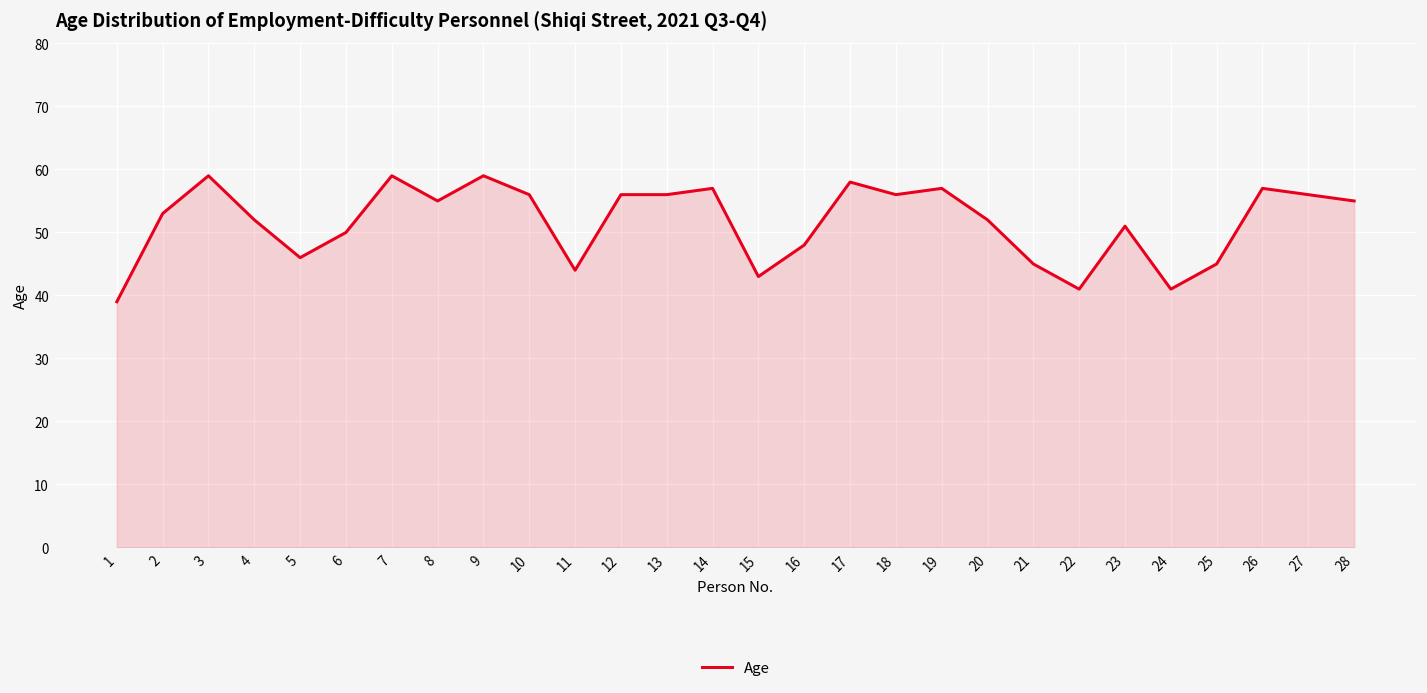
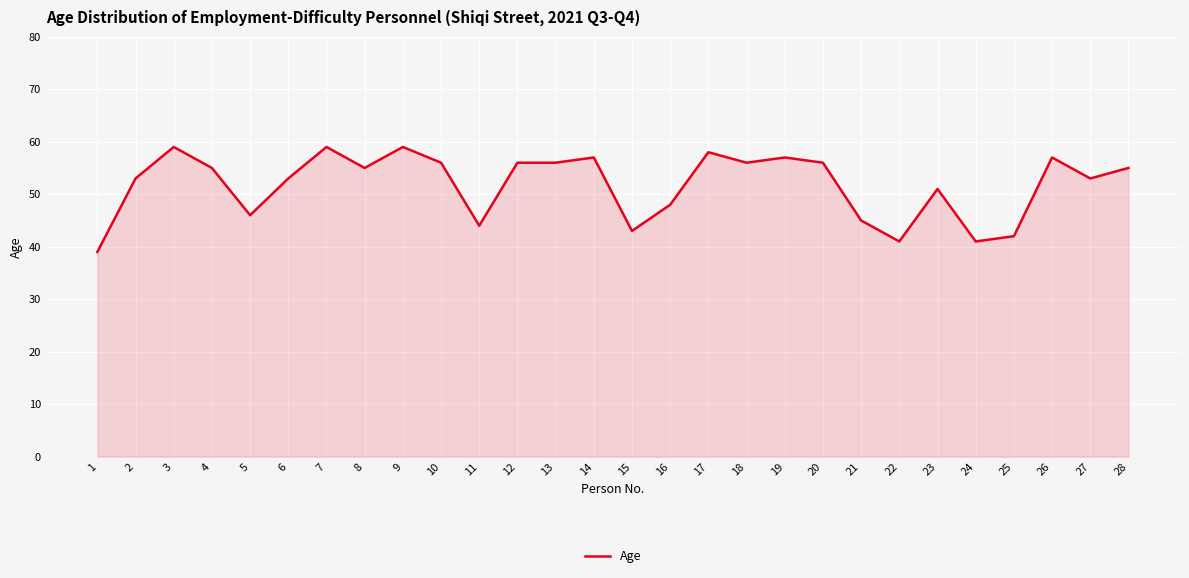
  {
    "1": 39,
    "2": 53,
    "3": 59,
-   "4": 52,
+   "4": 55,
    "5": 46,
-   "6": 50,
+   "6": 53,
    "7": 59,
    "8": 55,
    "9": 59,
    "10": 56,
    "11": 44,
    "12": 56,
    "13": 56,
    "14": 57,
    "15": 43,
    "16": 48,
    "17": 58,
    "18": 56,
    "19": 57,
-   "20": 52,
+   "20": 56,
    "21": 45,
    "22": 41,
    "23": 51,
    "24": 41,
-   "25": 45,
+   "25": 42,
    "26": 57,
-   "27": 56,
+   "27": 53,
    "28": 55
  }
